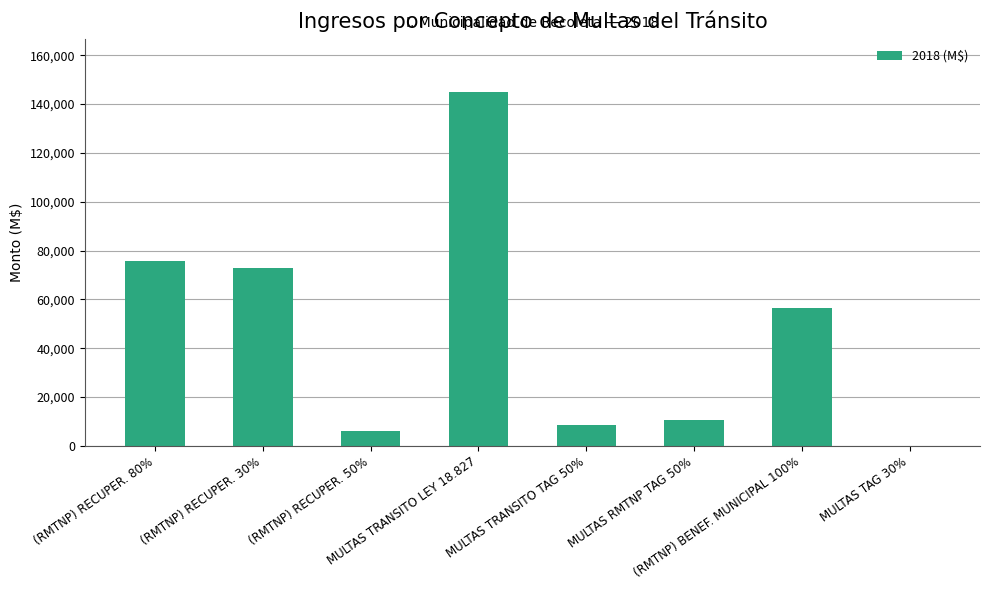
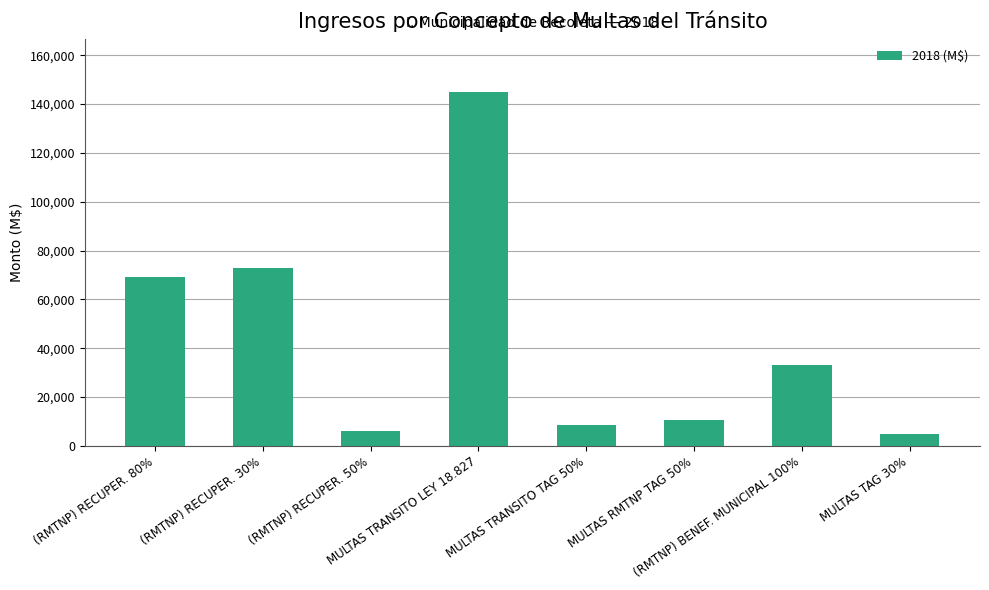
  {
-   "(RMTNP) RECUPER. 80%": "76,000",
+   "(RMTNP) RECUPER. 80%": "69,000",
    "(RMTNP) RECUPER. 30%": "73,000",
    "(RMTNP) RECUPER. 50%": "6,000",
    "MULTAS TRANSITO LEY 18.827": "145,000",
    "MULTAS TRANSITO TAG 50%": "9,000",
    "MULTAS RMTNP TAG 50%": "10,000",
-   "(RMTNP) BENEF. MUNICIPAL 100%": "56,000",
-   "MULTAS TAG 30%": "0"
+   "(RMTNP) BENEF. MUNICIPAL 100%": "33,000",
+   "MULTAS TAG 30%": "5,000"
  }
